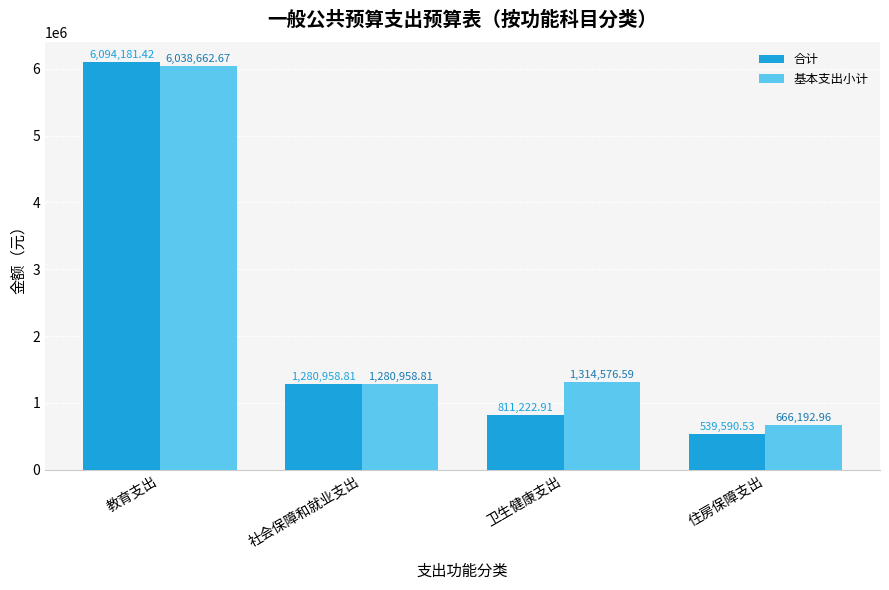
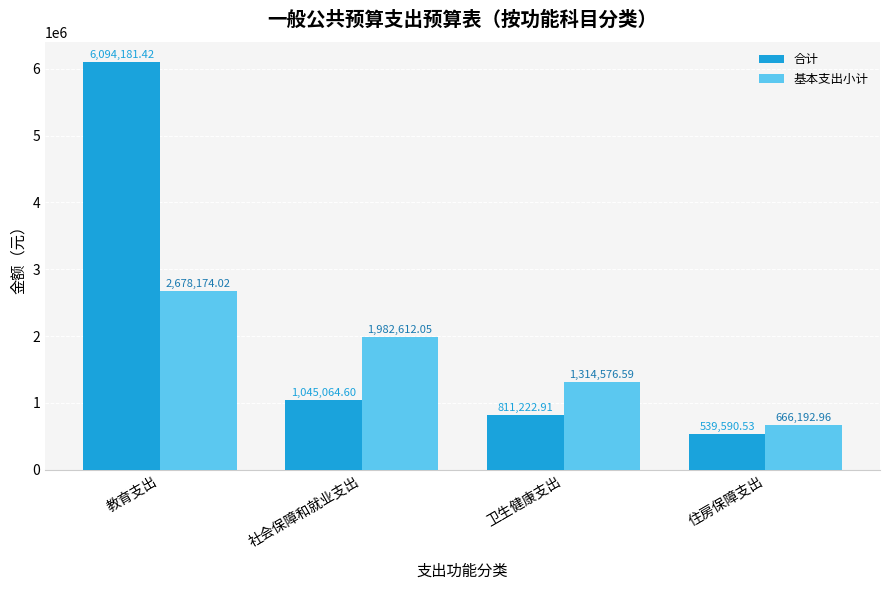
  {
    "合计": {
      "教育支出": "6,094,181.42",
-     "社会保障和就业支出": "1,280,958.81",
+     "社会保障和就业支出": "1,045,064.60",
      "卫生健康支出": "811,222.91",
      "住房保障支出": "539,590.53"
    },
    "基本支出小计": {
-     "教育支出": "6,038,662.67",
-     "社会保障和就业支出": "1,280,958.81",
+     "教育支出": "2,678,174.02",
+     "社会保障和就业支出": "1,982,612.05",
      "卫生健康支出": "1,314,576.59",
      "住房保障支出": "666,192.96"
    }
  }
